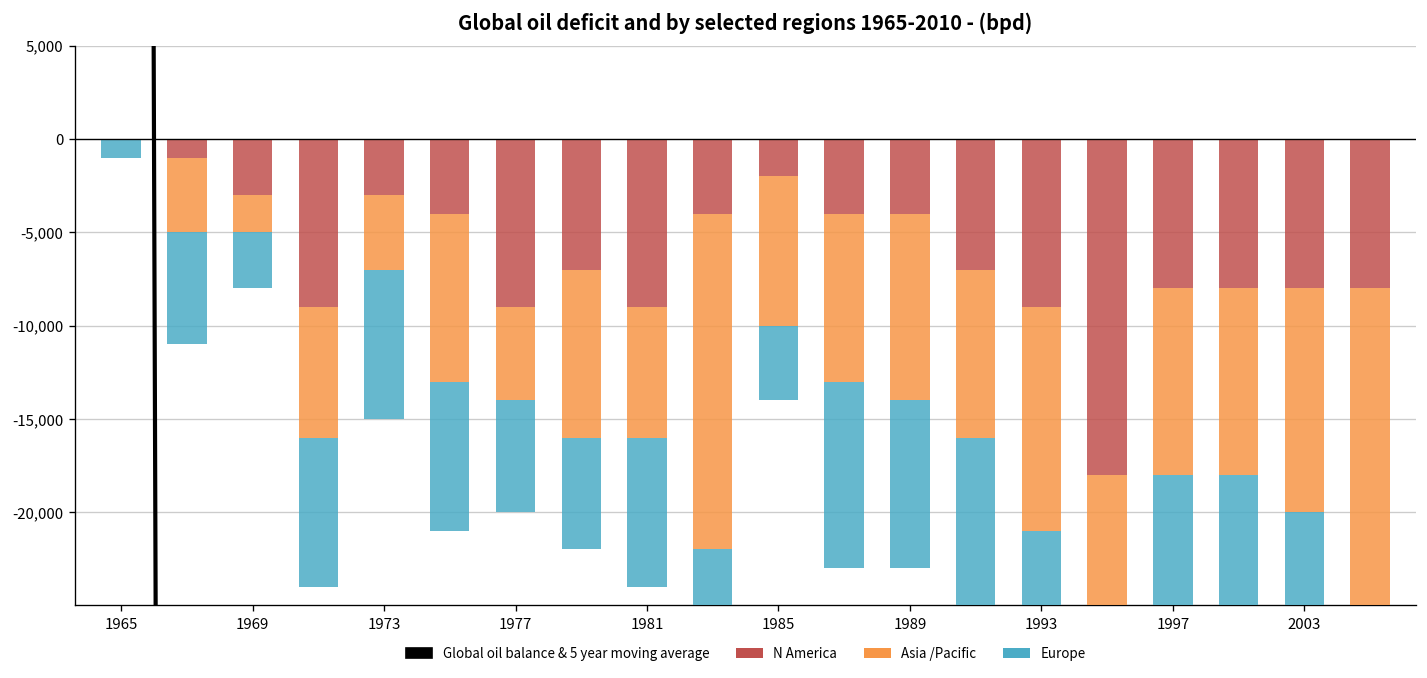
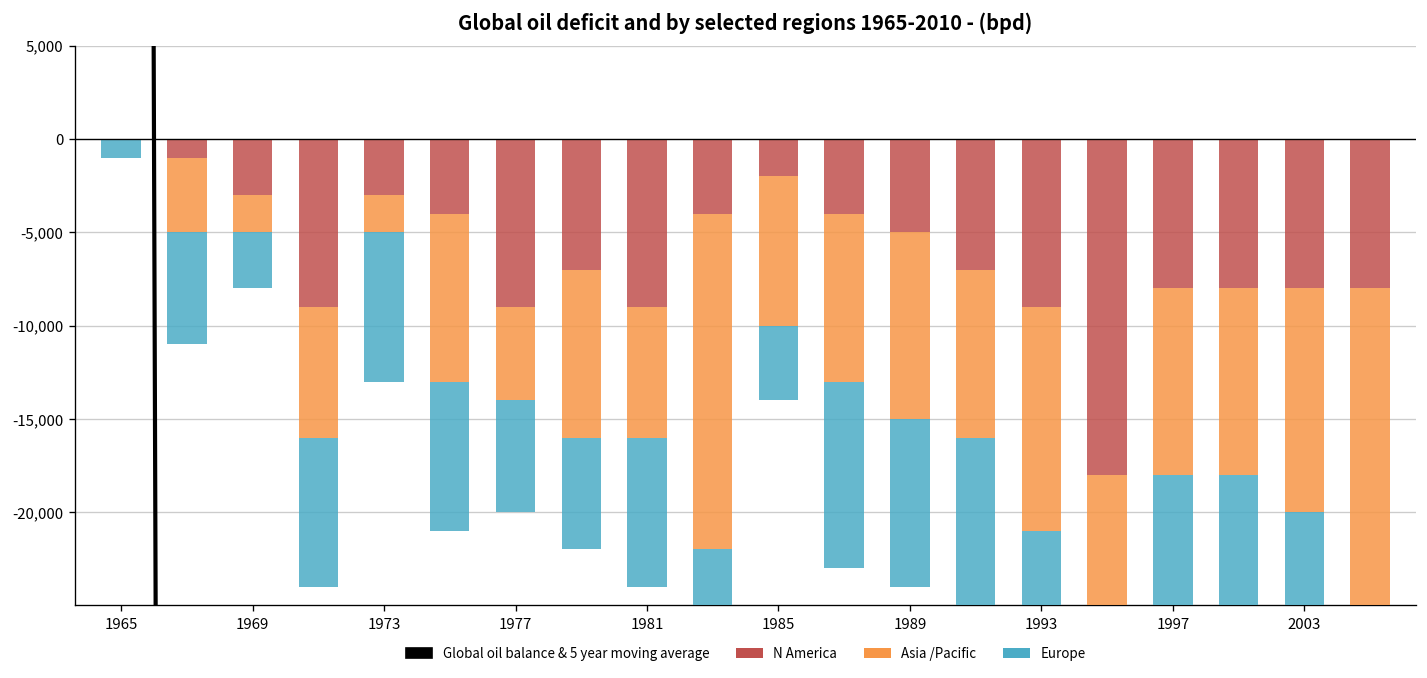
  {
    "N America": {
      "1965": "0",
      "1969": "-3,000",
      "1973": "-3,000",
      "1977": "-9,000",
      "1981": "-9,000",
      "1985": "-2,000",
-     "1989": "-4,000",
+     "1989": "-5,000",
      "1993": "-9,000",
      "1997": "-8,000",
      "2003": "-8,000"
    },
    "Asia /Pacific": {
      "1965": "0",
      "1969": "-2,000",
-     "1973": "-4,000",
+     "1973": "-2,000",
      "1977": "-5,000",
      "1981": "-7,000",
      "1985": "-8,000",
      "1989": "-10,000",
      "1993": "-12,000",
      "1997": "-10,000",
      "2003": "-12,000"
    },
    "Europe": {
      "1965": "-1,000",
      "1969": "-3,000",
      "1973": "-8,000",
      "1977": "-6,000",
      "1981": "-8,000",
      "1985": "-4,000",
      "1989": "-9,000"
    }
  }
